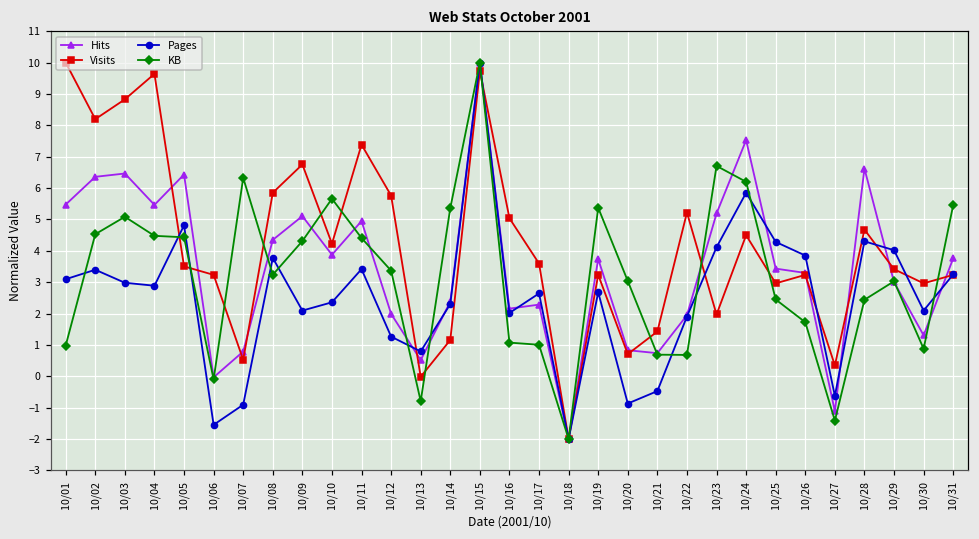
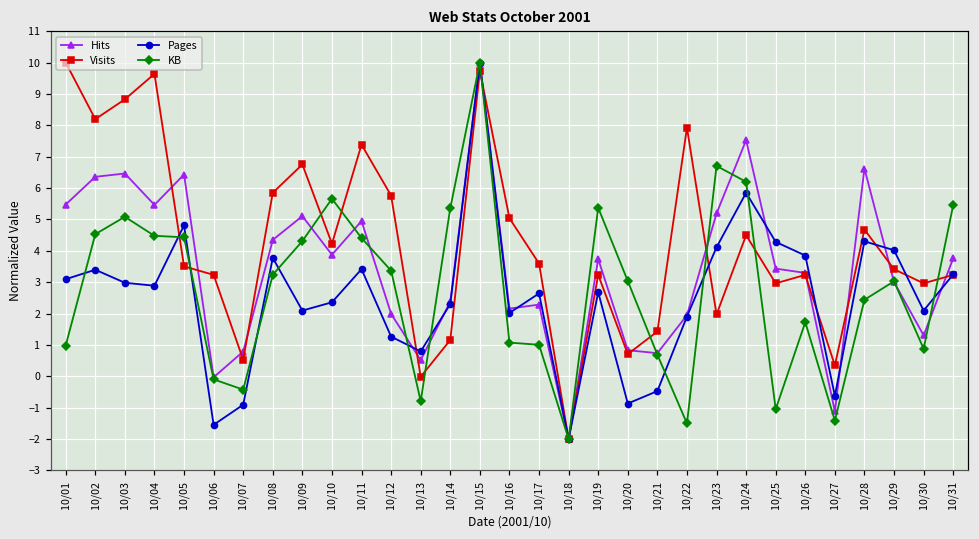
  {
    "Hits": {
      "10/01": 5.5,
      "10/02": 6.4,
      "10/03": 6.5,
      "10/04": 5.5,
      "10/05": 6.4,
      "10/07": 0.8,
      "10/08": 4.3,
      "10/09": 5.1,
      "10/10": 3.9,
      "10/11": 4.9,
      "10/12": 2.0,
      "10/13": 0.5,
      "10/16": 2.2,
      "10/17": 2.3,
      "10/19": 3.7,
      "10/20": 0.8,
      "10/23": 5.2,
      "10/24": 7.5,
      "10/25": 3.4,
      "10/27": -1.1,
      "10/28": 6.6,
      "10/30": 1.3,
      "10/31": 3.8
    },
    "Visits": {
      "10/02": 8.2,
      "10/03": 8.8,
      "10/04": 9.6,
      "10/05": 3.5,
      "10/06": 3.2,
      "10/07": 0.5,
      "10/08": 5.8,
      "10/09": 6.8,
      "10/10": 4.2,
      "10/11": 7.4,
      "10/12": 5.8,
      "10/13": 0.0,
      "10/14": 1.2,
      "10/15": 9.7,
      "10/16": 5.0,
      "10/17": 3.6,
      "10/19": 3.2,
      "10/20": 0.7,
      "10/21": 1.4,
-     "10/22": 5.2,
+     "10/22": 7.9,
      "10/23": 2.0,
      "10/24": 4.5,
      "10/25": 3.0,
      "10/27": 0.3,
      "10/28": 4.7,
      "10/29": 3.4,
      "10/30": 3.0
    },
    "Pages": {
      "10/01": 3.1,
      "10/02": 3.4,
      "10/03": 3.0,
      "10/04": 2.9,
      "10/05": 4.8,
      "10/06": -1.5,
      "10/07": -0.9,
      "10/08": 3.8,
      "10/09": 2.1,
      "10/10": 2.4,
      "10/11": 3.4,
      "10/12": 1.3,
      "10/13": 0.8,
      "10/16": 2.0,
      "10/17": 2.6,
      "10/19": 2.7,
      "10/20": -0.9,
      "10/21": -0.5,
      "10/23": 4.1,
      "10/24": 5.8,
      "10/25": 4.3,
      "10/26": 3.8,
      "10/27": -0.6,
      "10/28": 4.3,
      "10/29": 4.0,
      "10/30": 2.1
    },
    "KB": {
      "10/01": 1.0,
      "10/02": 4.5,
      "10/03": 5.1,
      "10/04": 4.5,
      "10/05": 4.4,
-     "10/07": 6.3,
+     "10/07": -0.4,
      "10/08": 3.2,
      "10/09": 4.3,
      "10/10": 5.7,
      "10/11": 4.4,
      "10/12": 3.4,
      "10/13": -0.8,
      "10/14": 5.4,
      "10/16": 1.1,
      "10/17": 1.0,
      "10/19": 5.4,
      "10/20": 3.0,
-     "10/22": 0.7,
+     "10/22": -1.5,
      "10/23": 6.7,
      "10/24": 6.2,
-     "10/25": 2.4,
+     "10/25": -1.0,
      "10/26": 1.7,
      "10/27": -1.4,
      "10/28": 2.4,
      "10/30": 0.9,
      "10/31": 5.5
    }
  }
